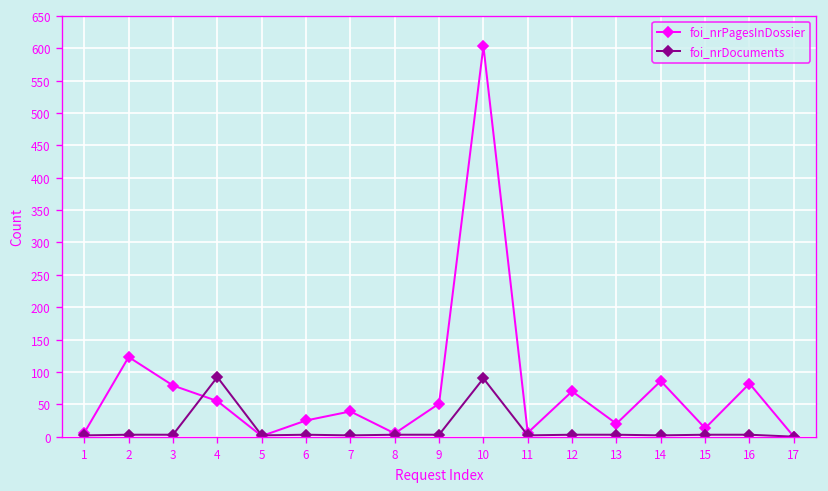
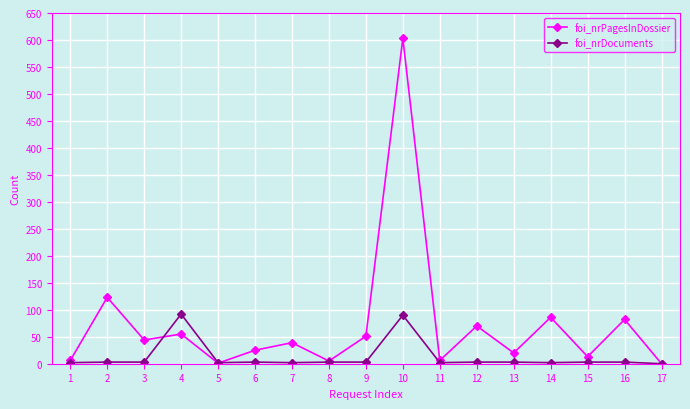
  {
    "foi_nrPagesInDossier": {
      "2": 120,
-     "3": 80,
+     "3": 40,
      "4": 60,
      "6": 30,
      "7": 40,
      "9": 50,
      "10": 600,
      "12": 70,
      "13": 20,
      "14": 90,
      "15": 10,
      "16": 80
    },
    "foi_nrDocuments": {
      "2": 0,
      "3": 0,
      "4": 90,
      "6": 0,
      "7": 0,
      "9": 0,
      "10": 90,
      "12": 0,
      "13": 0,
      "14": 0,
      "15": 0,
      "16": 0
    }
  }
